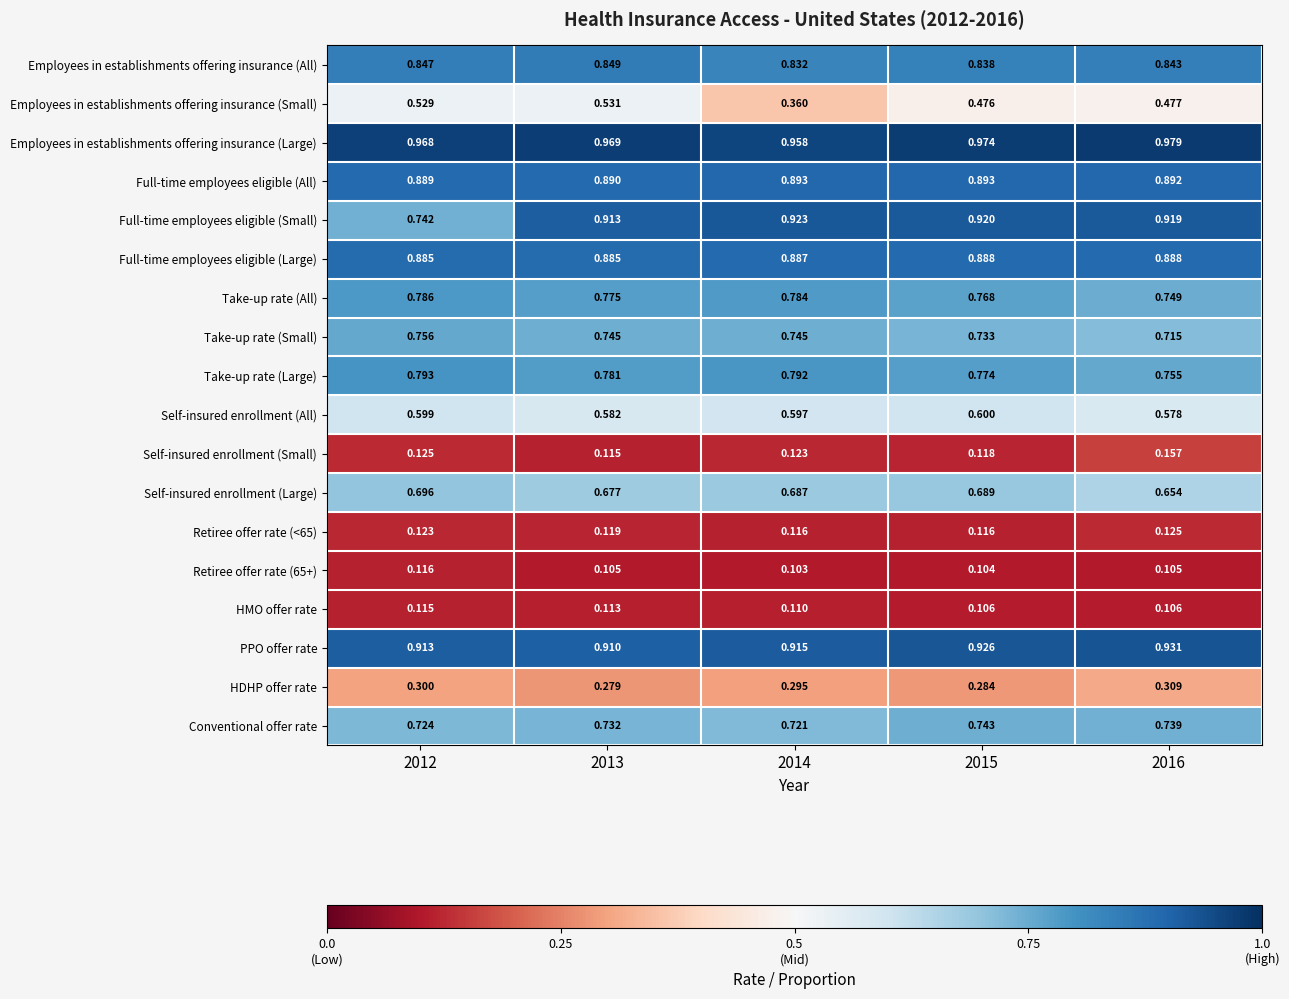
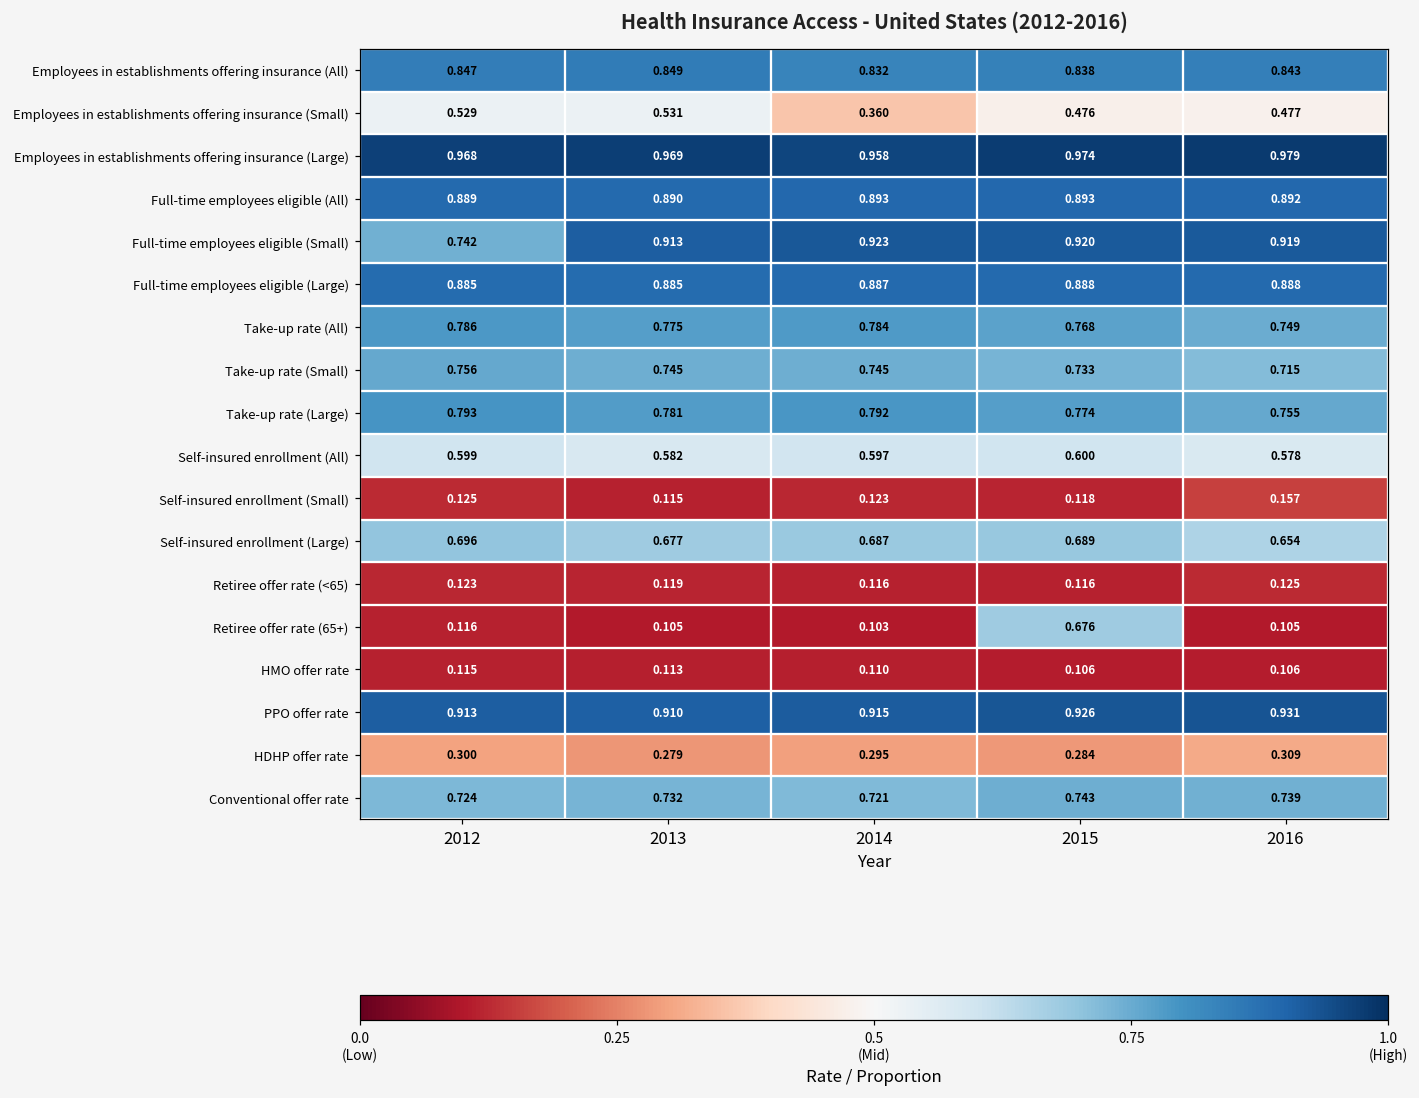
  {
    "Employees in establishments offering insurance (All)": {
      "2012": 0.847,
      "2013": 0.849,
      "2014": 0.832,
      "2015": 0.838,
      "2016": 0.843
    },
    "Employees in establishments offering insurance (Small)": {
      "2012": 0.529,
      "2013": 0.531,
      "2014": 0.360,
      "2015": 0.476,
      "2016": 0.477
    },
    "Employees in establishments offering insurance (Large)": {
      "2012": 0.968,
      "2013": 0.969,
      "2014": 0.958,
      "2015": 0.974,
      "2016": 0.979
    },
    "Full-time employees eligible (All)": {
      "2012": 0.889,
      "2013": 0.890,
      "2014": 0.893,
      "2015": 0.893,
      "2016": 0.892
    },
    "Full-time employees eligible (Small)": {
      "2012": 0.742,
      "2013": 0.913,
      "2014": 0.923,
      "2015": 0.920,
      "2016": 0.919
    },
    "Full-time employees eligible (Large)": {
      "2012": 0.885,
      "2013": 0.885,
      "2014": 0.887,
      "2015": 0.888,
      "2016": 0.888
    },
    "Take-up rate (All)": {
      "2012": 0.786,
      "2013": 0.775,
      "2014": 0.784,
      "2015": 0.768,
      "2016": 0.749
    },
    "Take-up rate (Small)": {
      "2012": 0.756,
      "2013": 0.745,
      "2014": 0.745,
      "2015": 0.733,
      "2016": 0.715
    },
    "Take-up rate (Large)": {
      "2012": 0.793,
      "2013": 0.781,
      "2014": 0.792,
      "2015": 0.774,
      "2016": 0.755
    },
    "Self-insured enrollment (All)": {
      "2012": 0.599,
      "2013": 0.582,
      "2014": 0.597,
      "2015": 0.600,
      "2016": 0.578
    },
    "Self-insured enrollment (Small)": {
      "2012": 0.125,
      "2013": 0.115,
      "2014": 0.123,
      "2015": 0.118,
      "2016": 0.157
    },
    "Self-insured enrollment (Large)": {
      "2012": 0.696,
      "2013": 0.677,
      "2014": 0.687,
      "2015": 0.689,
      "2016": 0.654
    },
    "Retiree offer rate (<65)": {
      "2012": 0.123,
      "2013": 0.119,
      "2014": 0.116,
      "2015": 0.116,
      "2016": 0.125
    },
    "Retiree offer rate (65+)": {
      "2012": 0.116,
      "2013": 0.105,
      "2014": 0.103,
-     "2015": 0.104,
+     "2015": 0.676,
      "2016": 0.105
    },
    "HMO offer rate": {
      "2012": 0.115,
      "2013": 0.113,
      "2014": 0.110,
      "2015": 0.106,
      "2016": 0.106
    },
    "PPO offer rate": {
      "2012": 0.913,
      "2013": 0.910,
      "2014": 0.915,
      "2015": 0.926,
      "2016": 0.931
    },
    "HDHP offer rate": {
      "2012": 0.300,
      "2013": 0.279,
      "2014": 0.295,
      "2015": 0.284,
      "2016": 0.309
    },
    "Conventional offer rate": {
      "2012": 0.724,
      "2013": 0.732,
      "2014": 0.721,
      "2015": 0.743,
      "2016": 0.739
    }
  }
